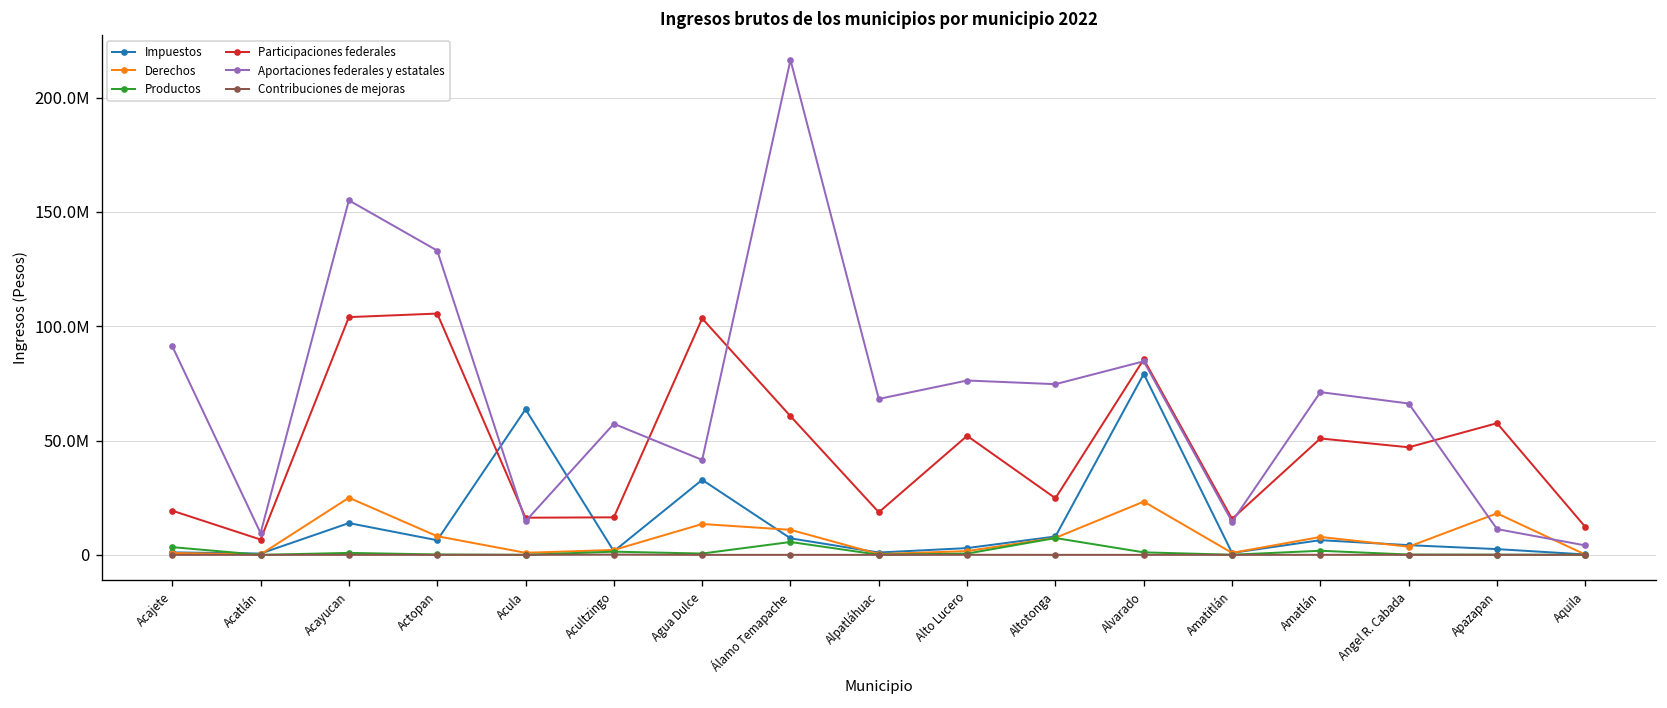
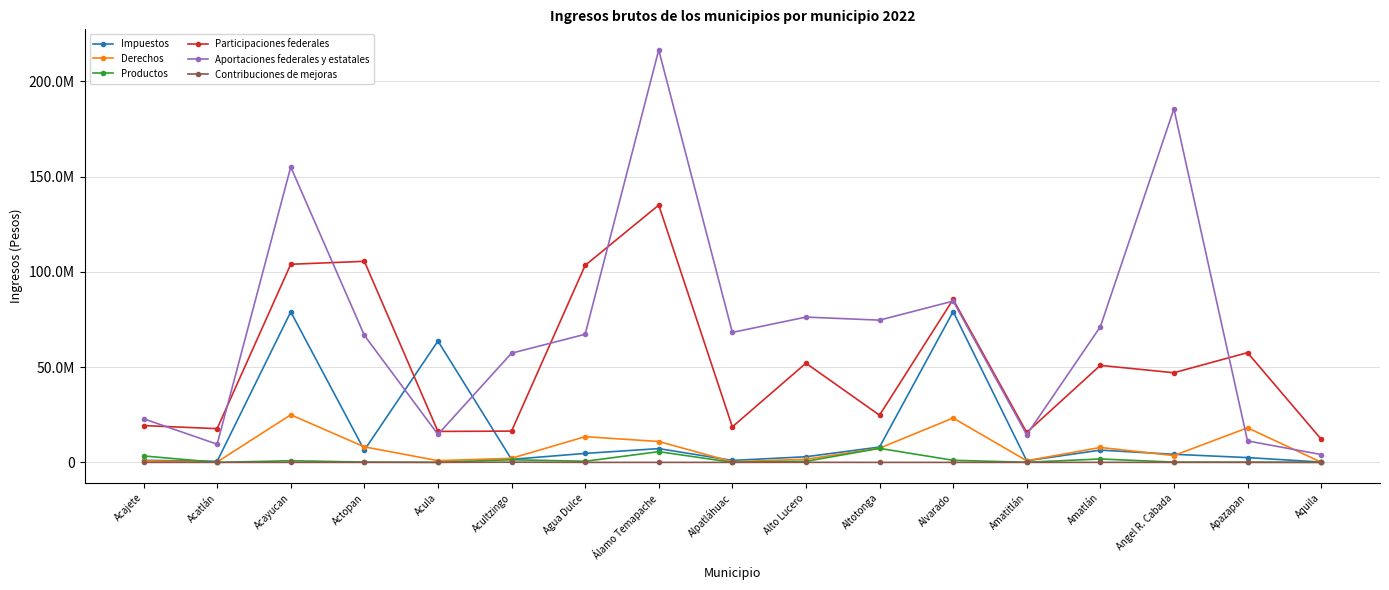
  {
    "Impuestos": {
-     "Acayucan": 14000000,
+     "Acayucan": 79000000,
      "Actopan": 6000000,
      "Acula": 64000000,
-     "Agua Dulce": 33000000,
+     "Agua Dulce": 5000000,
      "Álamo Temapache": 7000000,
      "Alvarado": 79000000,
      "Amatlán": 6000000,
      "Apazapan": 3000000
    },
    "Derechos": {
      "Acayucan": 25000000,
      "Actopan": 8000000,
      "Agua Dulce": 13000000,
      "Álamo Temapache": 11000000,
      "Alvarado": 23000000,
      "Amatlán": 8000000,
      "Apazapan": 18000000
    },
    "Productos": {
      "Acajete": 3000000,
      "Álamo Temapache": 6000000,
      "Amatlán": 2000000
    },
    "Participaciones federales": {
      "Acajete": 19000000,
-     "Acatlán": 7000000,
+     "Acatlán": 18000000,
      "Acayucan": 104000000,
      "Actopan": 106000000,
      "Acula": 16000000,
      "Acultzingo": 16000000,
      "Agua Dulce": 103000000,
-     "Álamo Temapache": 61000000,
+     "Álamo Temapache": 135000000,
      "Alpatláhuac": 19000000,
      "Alto Lucero": 52000000,
      "Altotonga": 25000000,
      "Amatlán": 51000000,
      "Angel R. Cabada": 47000000,
      "Apazapan": 58000000,
      "Aquila": 12000000
    },
    "Aportaciones federales y estatales": {
-     "Acajete": 91000000,
+     "Acajete": 23000000,
      "Acatlán": 10000000,
      "Acayucan": 155000000,
-     "Actopan": 133000000,
+     "Actopan": 67000000,
      "Acula": 15000000,
      "Acultzingo": 57000000,
-     "Agua Dulce": 42000000,
+     "Agua Dulce": 67000000,
      "Álamo Temapache": 216000000,
      "Alpatláhuac": 68000000,
      "Alto Lucero": 76000000,
      "Altotonga": 75000000,
      "Amatlán": 71000000,
-     "Angel R. Cabada": 66000000,
+     "Angel R. Cabada": 186000000,
      "Apazapan": 11000000,
      "Aquila": 4000000
    },
    "Contribuciones de mejoras": {
      "Álamo Temapache": 0,
      "Altotonga": 0,
      "Amatlán": 0
    }
  }
